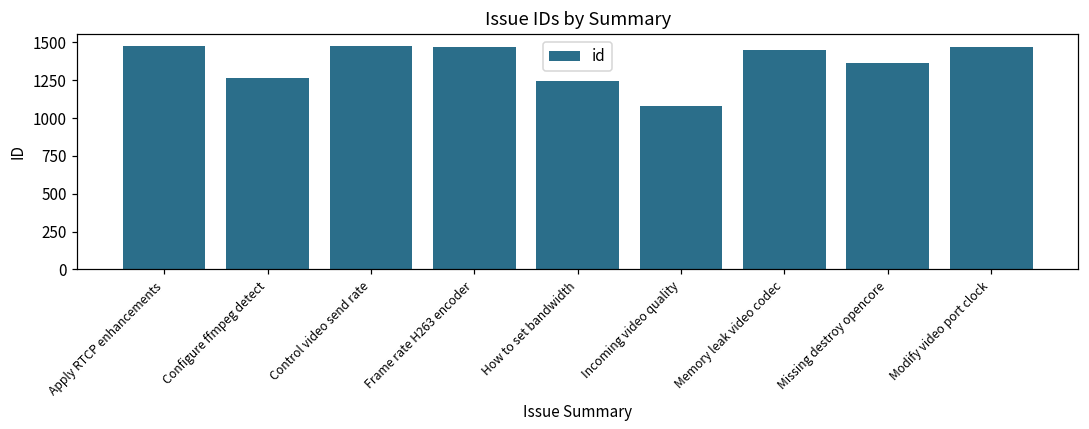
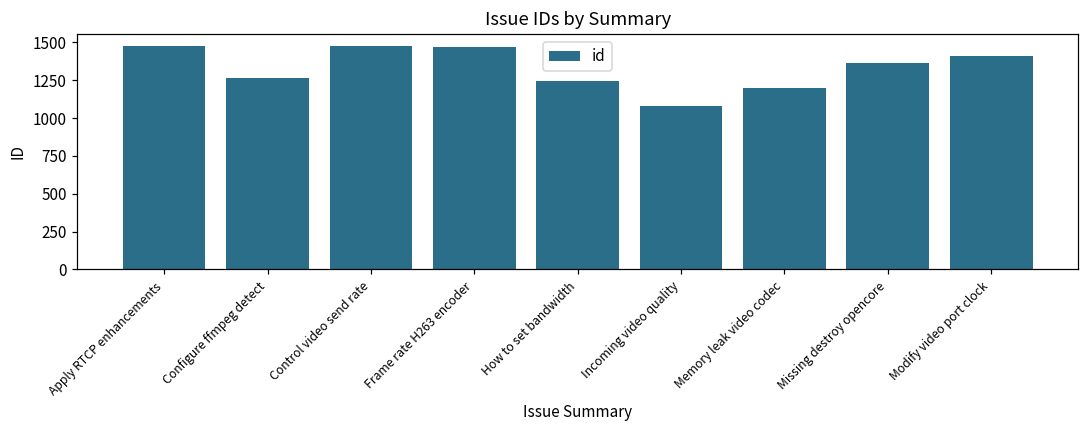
  {
    "Apply RTCP enhancements": 1480,
    "Configure ffmpeg detect": 1260,
    "Control video send rate": 1480,
    "Frame rate H263 encoder": 1470,
    "How to set bandwidth": 1240,
    "Incoming video quality": 1080,
-   "Memory leak video codec": 1450,
+   "Memory leak video codec": 1200,
    "Missing destroy opencore": 1370,
-   "Modify video port clock": 1470
+   "Modify video port clock": 1410
  }
